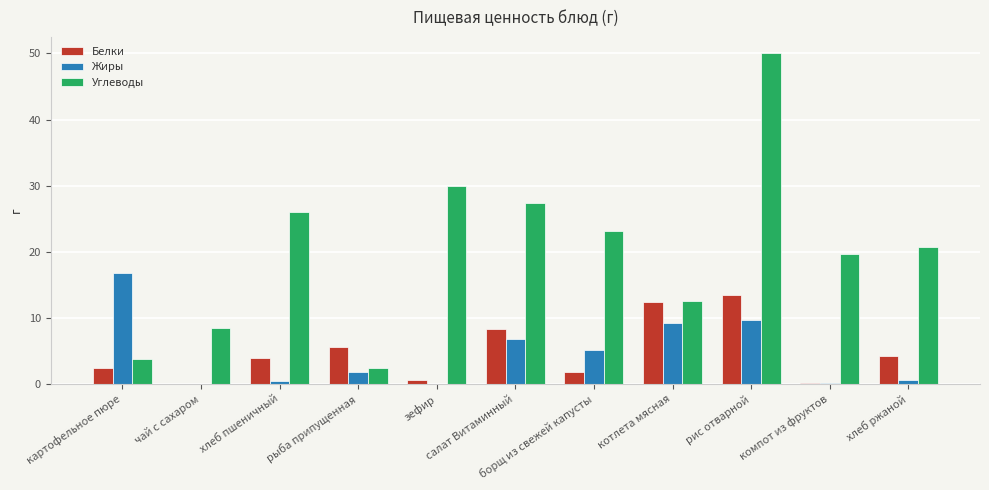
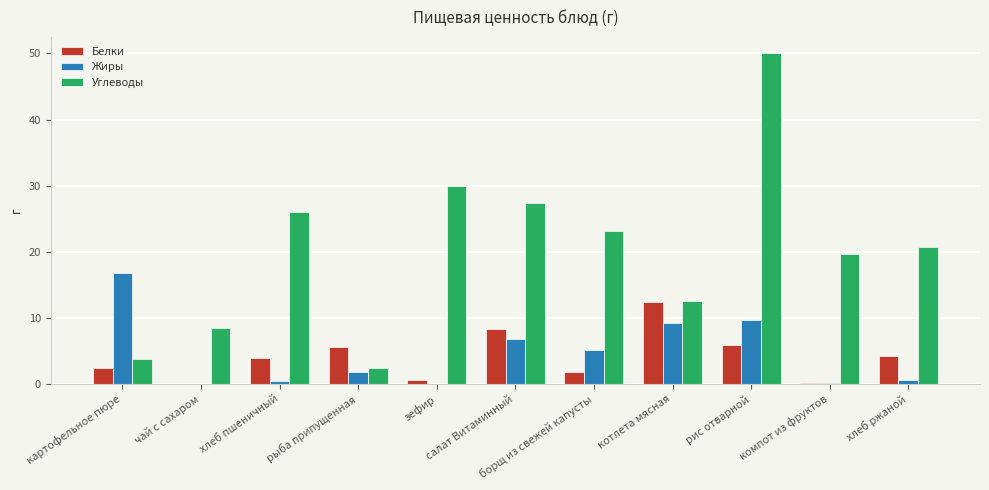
  {
    "Белки": {
      "картофельное пюре": 2,
      "хлеб пшеничный": 4,
      "рыба припущенная": 6,
      "зефир": 1,
      "салат Витаминный": 8,
      "борщ из свежей капусты": 2,
      "котлета мясная": 12,
-     "рис отварной": 13,
+     "рис отварной": 6,
      "хлеб ржаной": 4
    },
    "Жиры": {
      "картофельное пюре": 17,
      "хлеб пшеничный": 1,
      "рыба припущенная": 2,
      "зефир": 0,
      "салат Витаминный": 7,
      "борщ из свежей капусты": 5,
      "котлета мясная": 9,
      "рис отварной": 10,
      "хлеб ржаной": 1
    },
    "Углеводы": {
      "картофельное пюре": 4,
      "чай с сахаром": 8,
      "хлеб пшеничный": 26,
      "рыба припущенная": 2,
      "зефир": 30,
      "салат Витаминный": 27,
      "борщ из свежей капусты": 23,
      "котлета мясная": 13,
      "рис отварной": 50,
      "компот из фруктов": 20,
      "хлеб ржаной": 21
    }
  }
